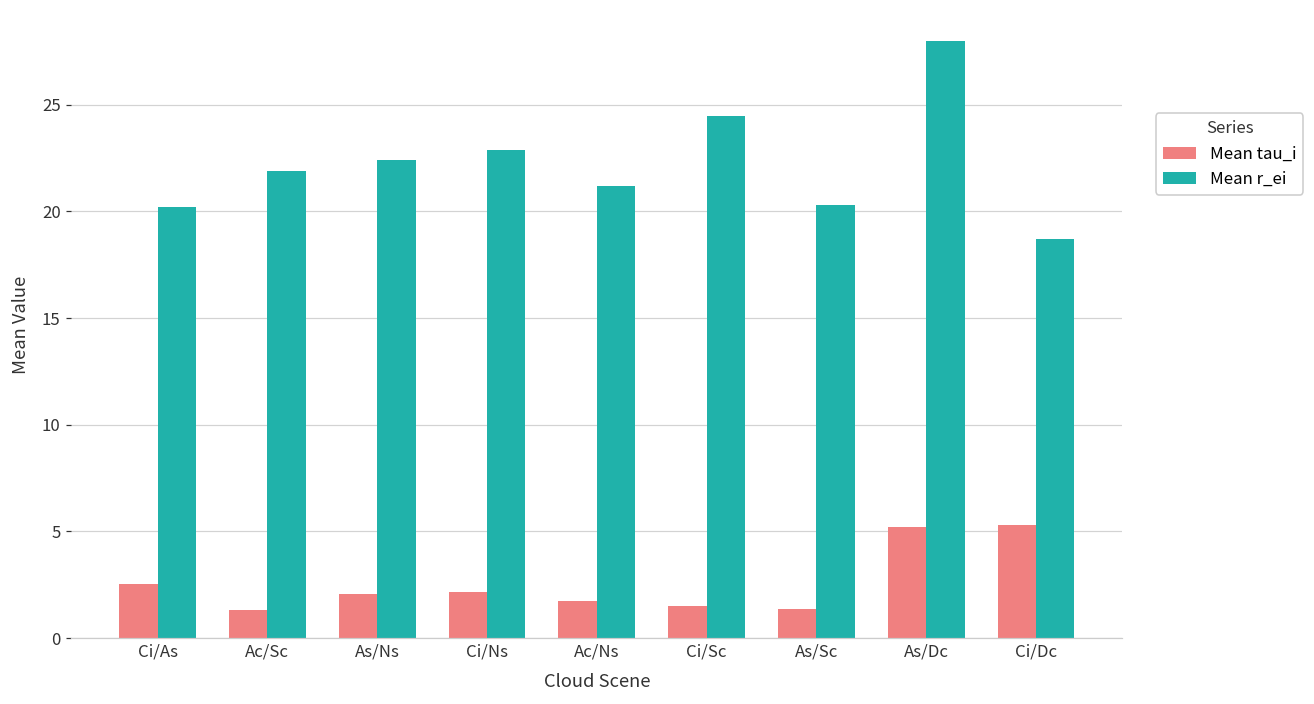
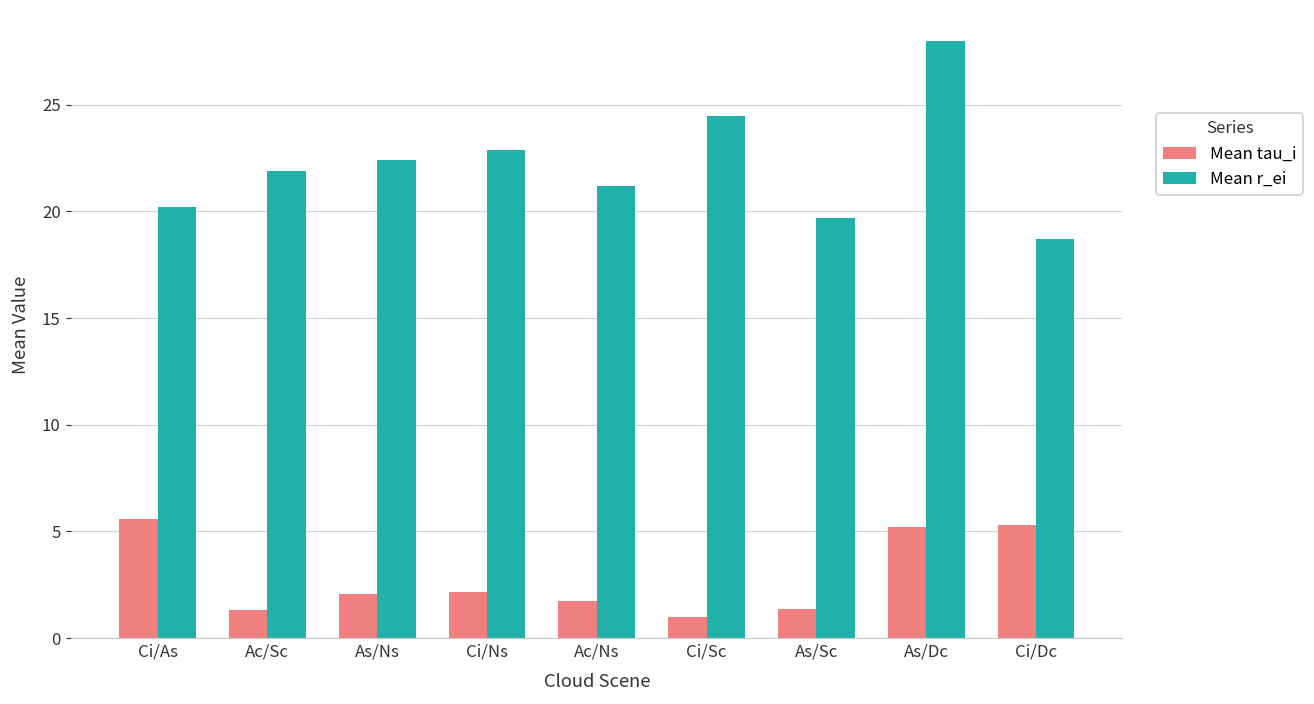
  {
    "Mean tau_i": {
-     "Ci/As": 2.5,
+     "Ci/As": 5.6,
      "Ac/Sc": 1.3,
      "As/Ns": 2.1,
      "Ci/Ns": 2.1,
      "Ac/Ns": 1.8,
-     "Ci/Sc": 1.5,
+     "Ci/Sc": 1.0,
      "As/Sc": 1.3,
      "As/Dc": 5.2,
      "Ci/Dc": 5.3
    },
    "Mean r_ei": {
      "Ci/As": 20.2,
      "Ac/Sc": 21.9,
      "As/Ns": 22.4,
      "Ci/Ns": 22.9,
      "Ac/Ns": 21.2,
      "Ci/Sc": 24.5,
-     "As/Sc": 20.3,
+     "As/Sc": 19.7,
      "As/Dc": 28.0,
      "Ci/Dc": 18.7
    }
  }
